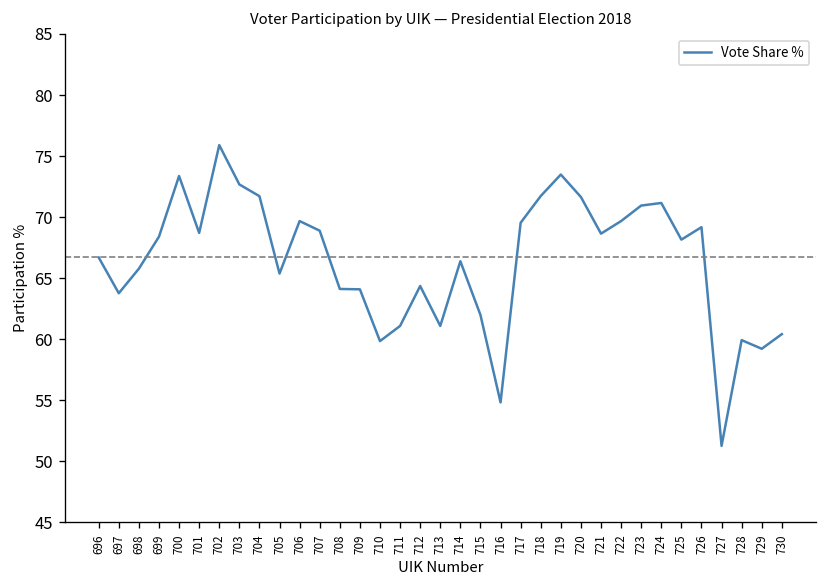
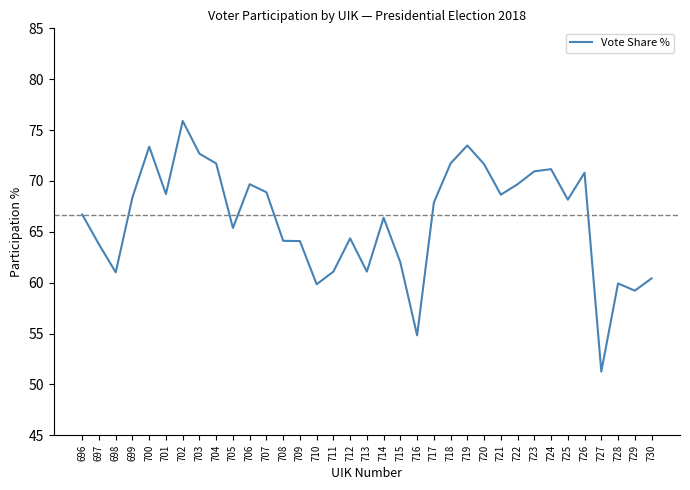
  {
    "696": 66.7,
    "697": 63.8,
-   "698": 65.8,
+   "698": 61.0,
    "699": 68.4,
    "700": 73.4,
    "701": 68.7,
    "702": 75.9,
    "703": 72.7,
    "704": 71.7,
    "705": 65.4,
    "706": 69.7,
    "707": 68.9,
    "708": 64.1,
    "709": 64.1,
    "710": 59.9,
    "711": 61.1,
    "712": 64.4,
    "713": 61.1,
    "714": 66.4,
    "715": 62.0,
    "716": 54.8,
-   "717": 69.5,
+   "717": 67.9,
    "718": 71.7,
    "719": 73.5,
    "720": 71.7,
    "721": 68.7,
    "722": 69.7,
    "723": 71.0,
    "724": 71.2,
    "725": 68.2,
-   "726": 69.2,
+   "726": 70.8,
    "727": 51.3,
    "728": 59.9,
    "729": 59.2,
    "730": 60.4
  }
